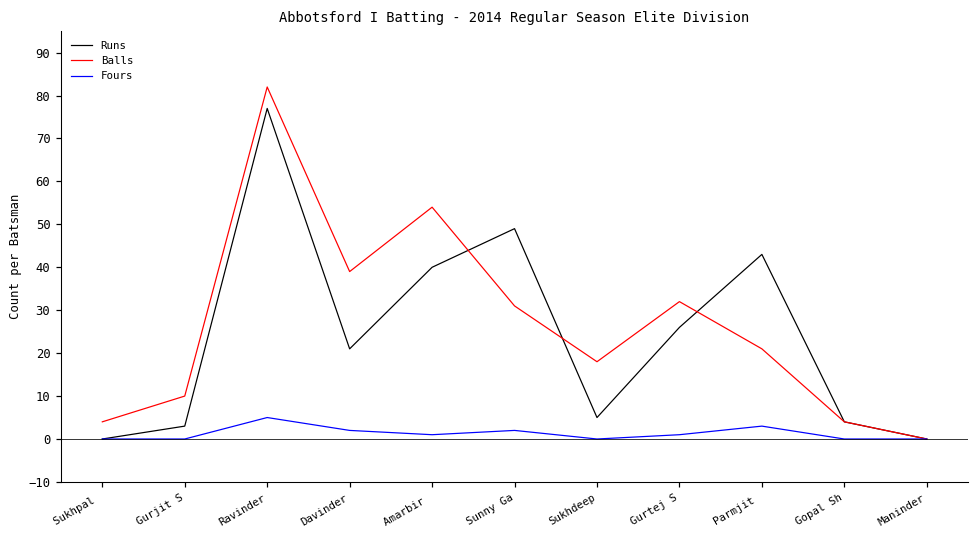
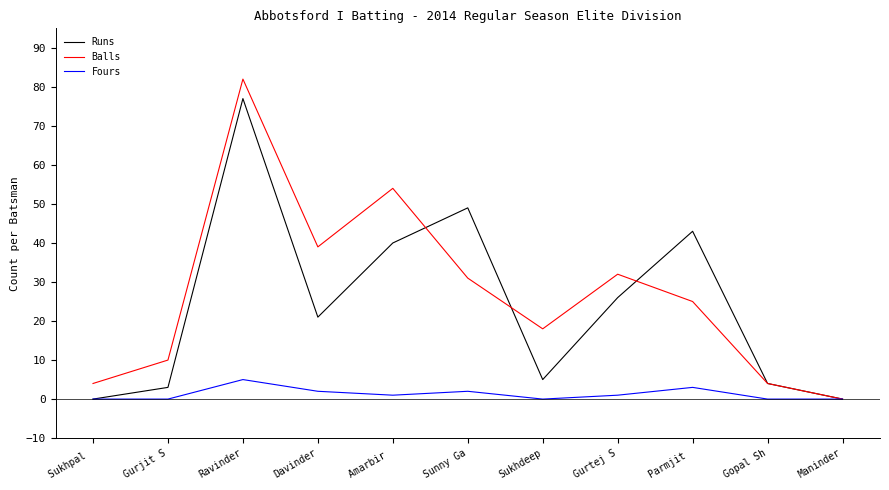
  {
    "Runs": {
      "Gurjit S": 3,
      "Ravinder": 77,
      "Davinder": 21,
      "Amarbir": 40,
      "Sunny Ga": 49,
      "Sukhdeep": 5,
      "Gurtej S": 26,
      "Parmjit": 43
    },
    "Balls": {
      "Sukhpal": 4,
      "Gurjit S": 10,
      "Ravinder": 82,
      "Davinder": 39,
      "Amarbir": 54,
      "Sunny Ga": 31,
      "Sukhdeep": 18,
      "Gurtej S": 32,
-     "Parmjit": 21
+     "Parmjit": 25
    },
    "Fours": {
      "Gurjit S": 0,
      "Ravinder": 5,
      "Davinder": 2,
      "Amarbir": 1,
      "Sunny Ga": 2,
      "Sukhdeep": 0,
      "Gurtej S": 1,
      "Parmjit": 3,
      "Gopal Sh": 0
    }
  }
